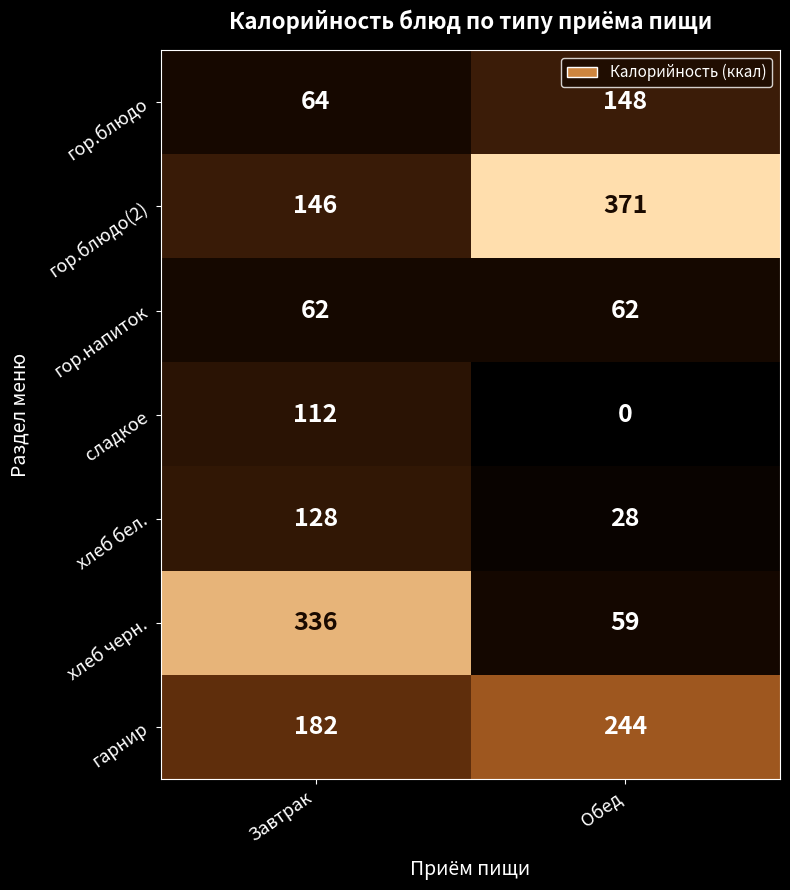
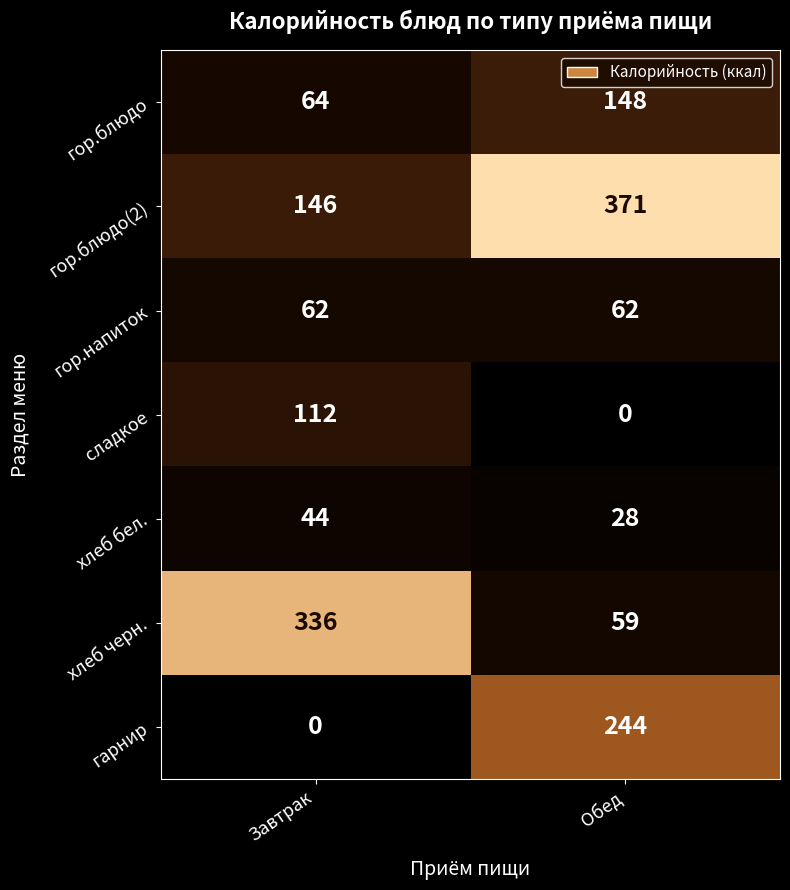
  {
    "гор.блюдо": {
      "Завтрак": 64,
      "Обед": 148
    },
    "гор.блюдо(2)": {
      "Завтрак": 146,
      "Обед": 371
    },
    "гор.напиток": {
      "Завтрак": 62,
      "Обед": 62
    },
    "сладкое": {
      "Завтрак": 112,
      "Обед": 0
    },
    "хлеб бел.": {
-     "Завтрак": 128,
+     "Завтрак": 44,
      "Обед": 28
    },
    "хлеб черн.": {
      "Завтрак": 336,
      "Обед": 59
    },
    "гарнир": {
-     "Завтрак": 182,
+     "Завтрак": 0,
      "Обед": 244
    }
  }
